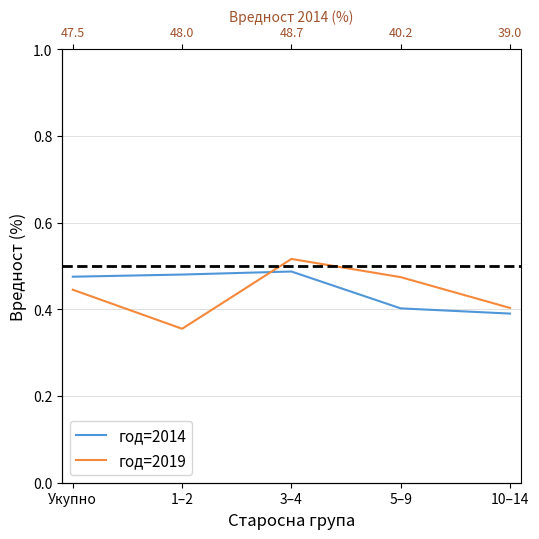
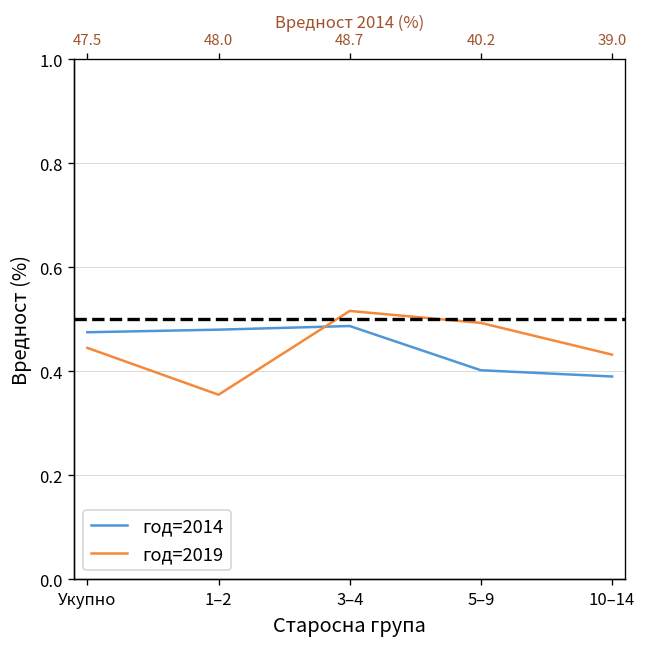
  {
    "год=2014": {
      "Укупно": 0.48,
      "1–2": 0.48,
      "3–4": 0.49,
      "5–9": 0.40,
      "10–14": 0.39
    },
    "год=2019": {
      "Укупно": 0.45,
      "1–2": 0.36,
      "3–4": 0.52,
-     "5–9": 0.47,
-     "10–14": 0.40
+     "5–9": 0.49,
+     "10–14": 0.43
    }
  }
